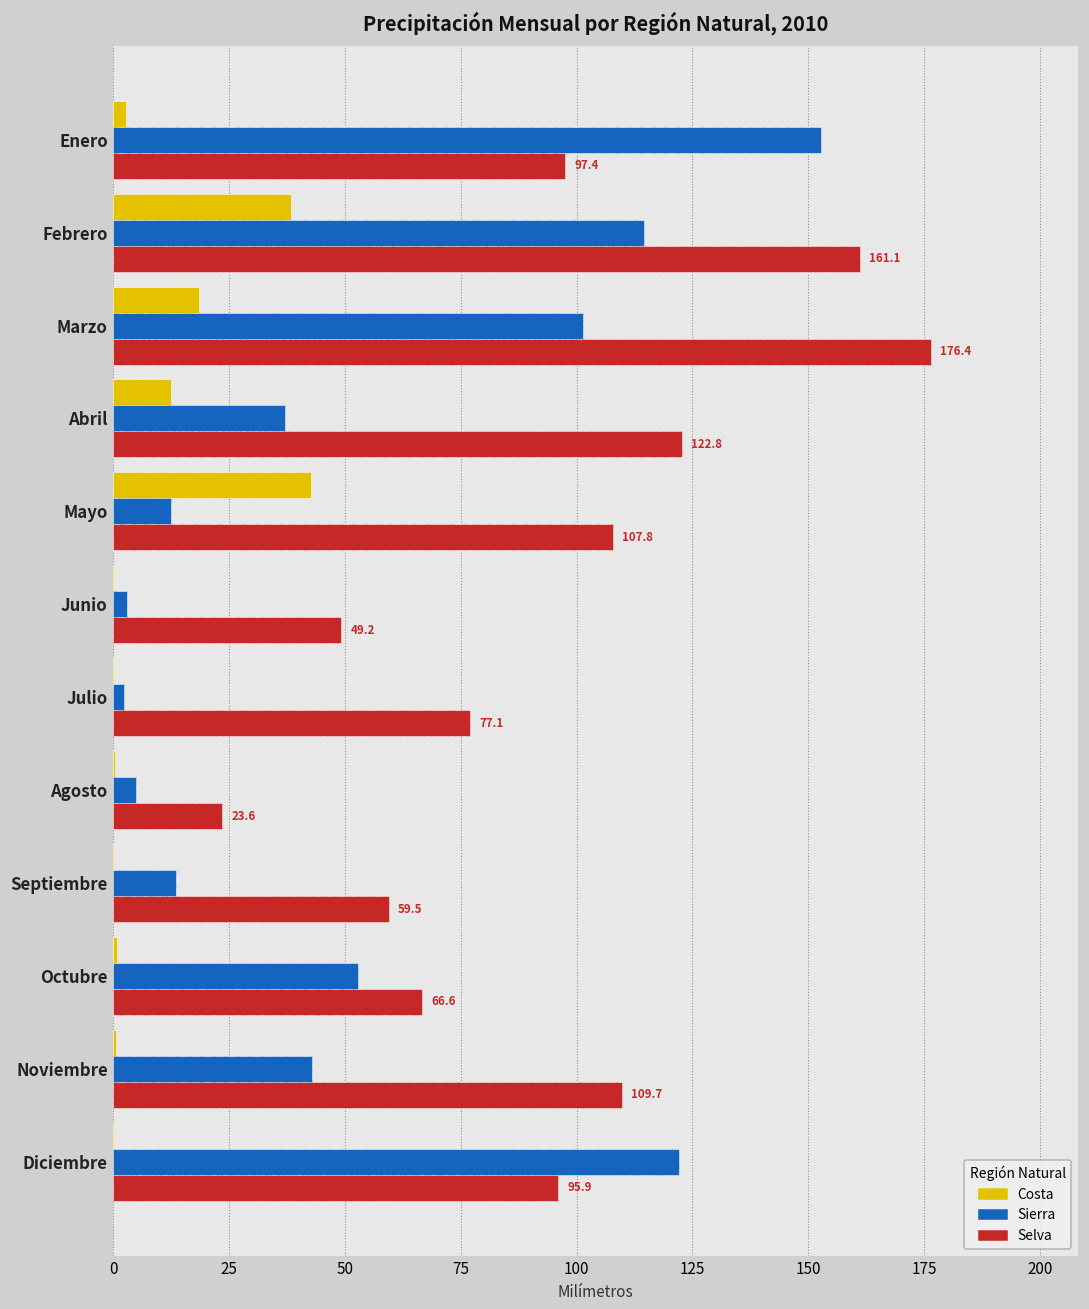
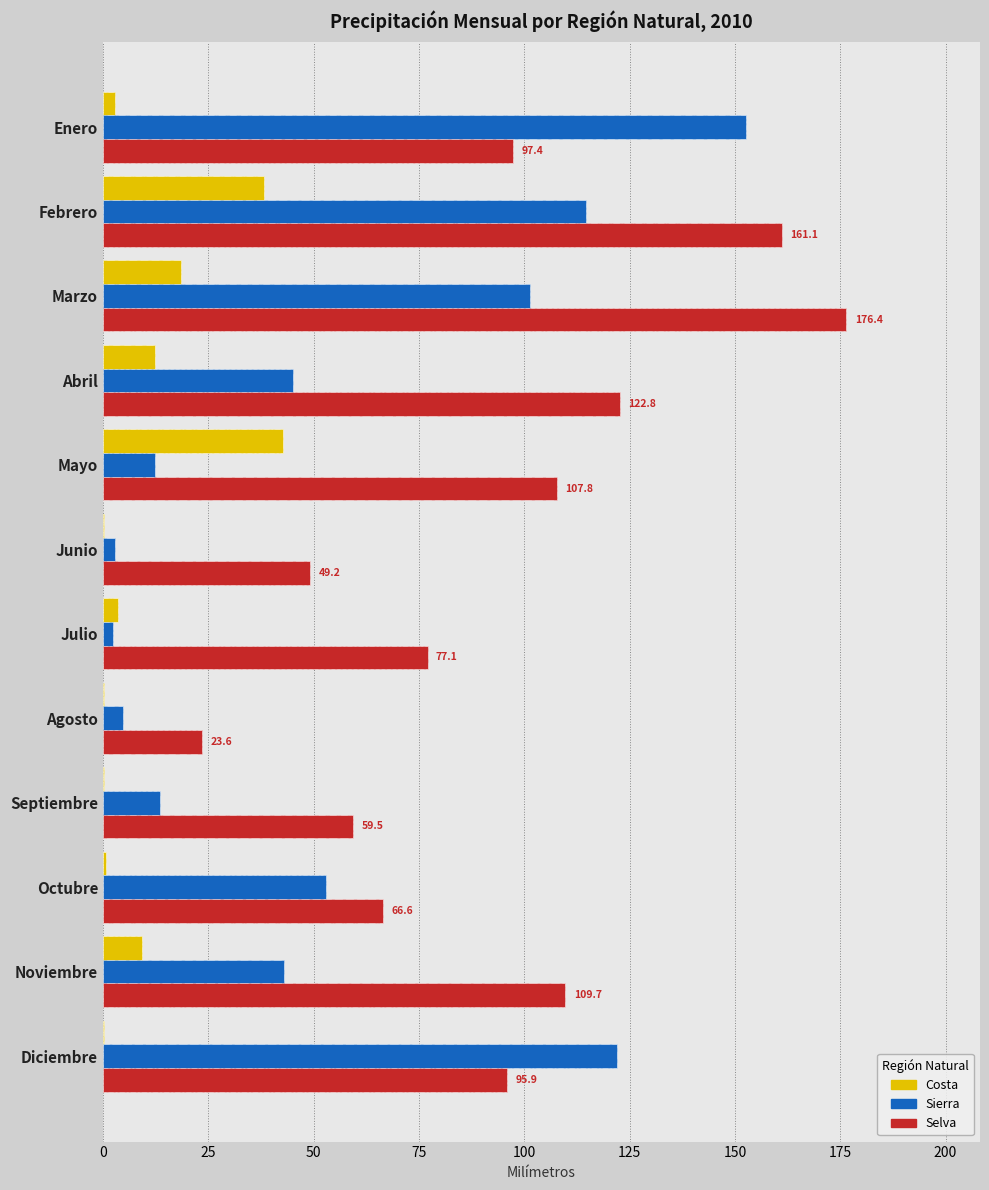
  {
    "Costa": {
      "Enero": 3,
      "Febrero": 38,
      "Marzo": 18,
      "Abril": 12,
      "Mayo": 43,
-     "Julio": 0,
+     "Julio": 4,
      "Octubre": 1,
-     "Noviembre": 1
+     "Noviembre": 9
    },
    "Sierra": {
      "Enero": 153,
      "Febrero": 115,
      "Marzo": 101,
-     "Abril": 37,
+     "Abril": 45,
      "Mayo": 12,
      "Junio": 3,
      "Julio": 2,
      "Agosto": 5,
      "Septiembre": 14,
      "Octubre": 53,
      "Noviembre": 43,
      "Diciembre": 122
    },
    "Selva": {
      "Enero": 97.4,
      "Febrero": 161.1,
      "Marzo": 176.4,
      "Abril": 122.8,
      "Mayo": 107.8,
      "Junio": 49.2,
      "Julio": 77.1,
      "Agosto": 23.6,
      "Septiembre": 59.5,
      "Octubre": 66.6,
      "Noviembre": 109.7,
      "Diciembre": 95.9
    }
  }
